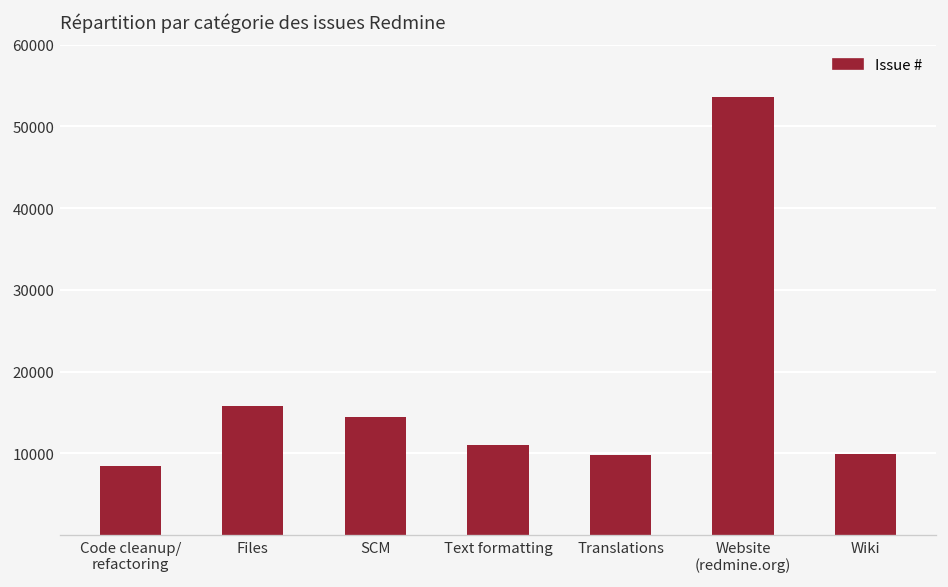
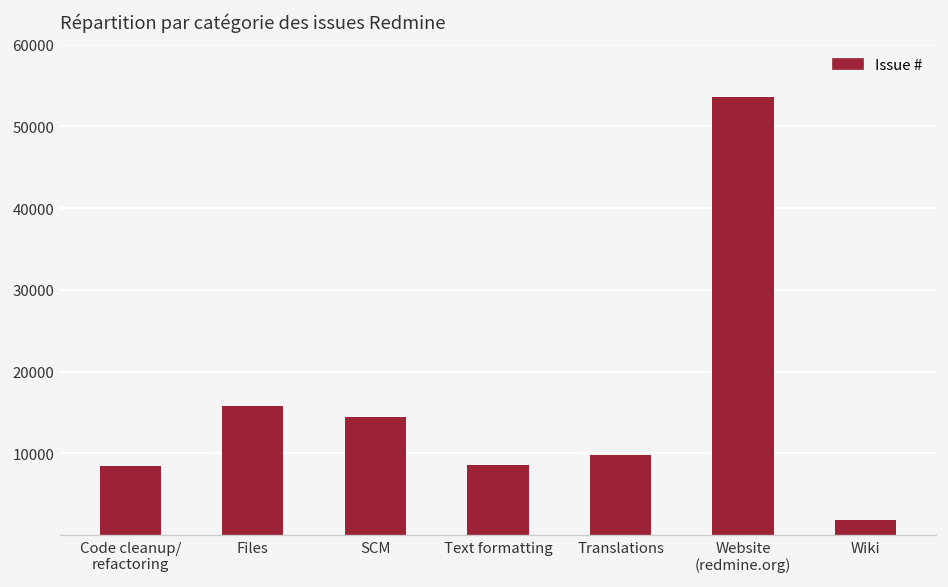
  {
    "Code cleanup/ refactoring": 8000,
    "Files": 16000,
    "SCM": 14000,
-   "Text formatting": 11000,
+   "Text formatting": 9000,
    "Translations": 10000,
    "Website (redmine.org)": 54000,
-   "Wiki": 10000
+   "Wiki": 2000
  }
